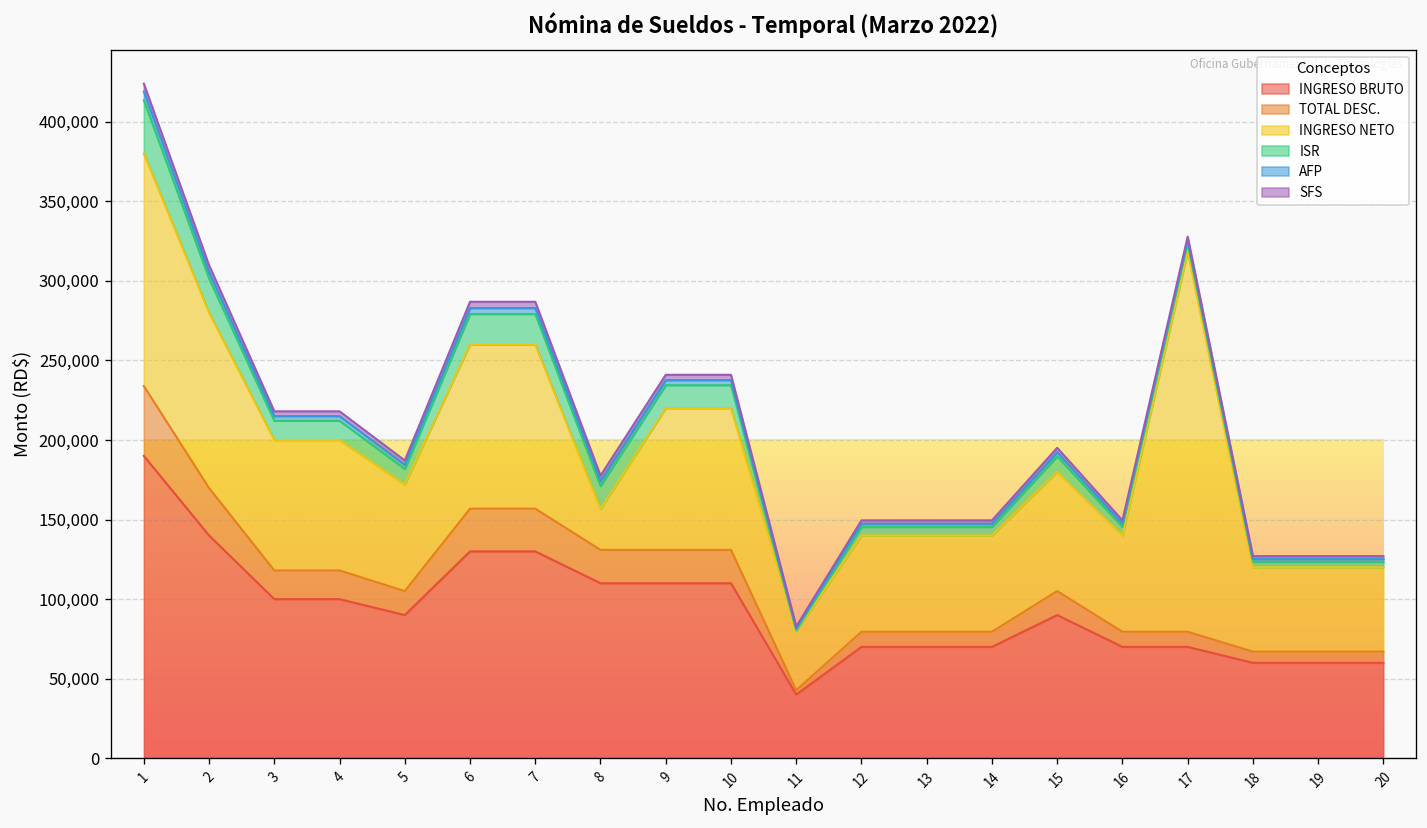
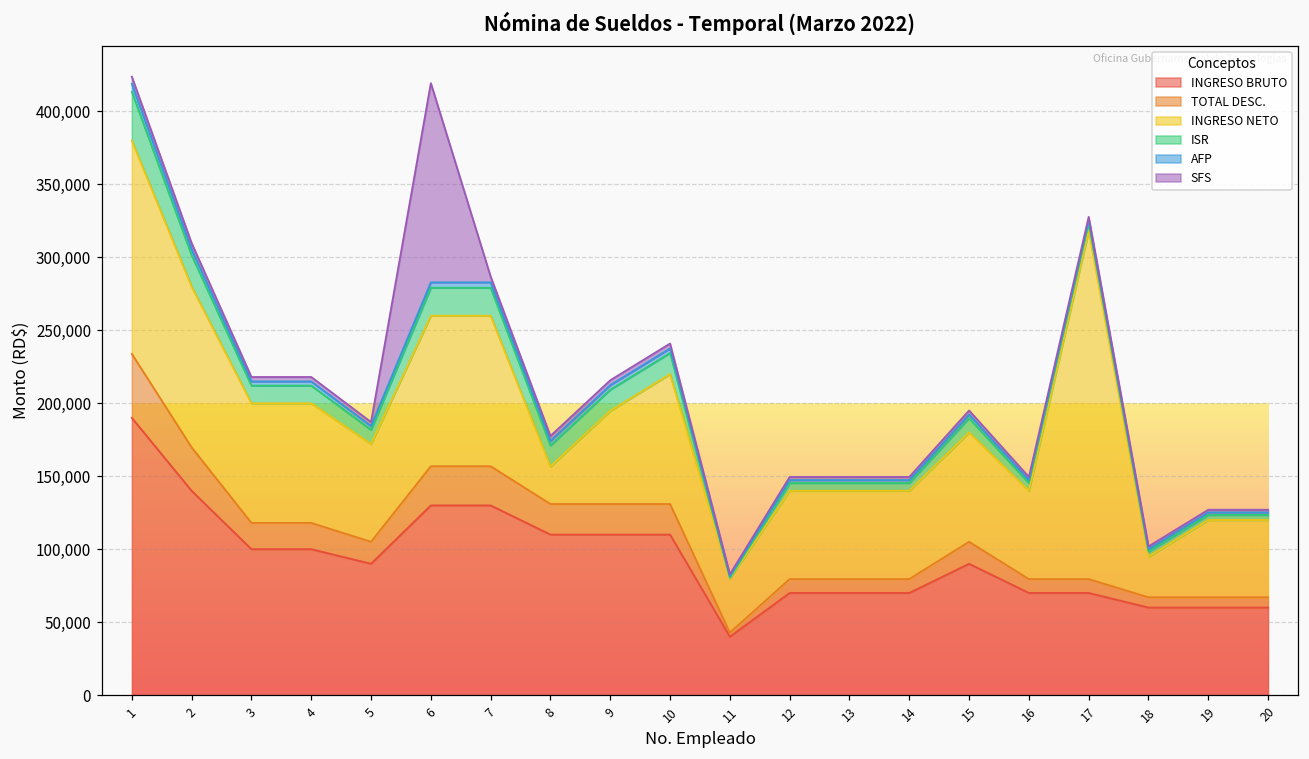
  {
    "INGRESO NETO": {
      "1": "146,000",
      "2": "110,000",
      "3": "82,000",
      "4": "82,000",
      "5": "67,000",
      "6": "103,000",
      "7": "103,000",
      "8": "26,000",
-     "9": "89,000",
+     "9": "64,000",
      "10": "89,000",
      "12": "60,000",
      "13": "60,000",
      "14": "60,000",
      "15": "75,000",
      "16": "60,000",
      "17": "239,000",
-     "18": "53,000",
+     "18": "28,000",
      "19": "53,000",
      "20": "53,000"
    },
    "ISR": {
      "1": "33,000",
      "2": "22,000",
      "3": "12,000",
      "4": "12,000",
      "5": "10,000",
      "6": "19,000",
      "7": "19,000",
      "8": "14,000",
      "9": "14,000",
      "10": "14,000",
      "12": "5,000",
      "13": "5,000",
      "14": "5,000",
      "15": "10,000",
      "16": "5,000",
      "17": "5,000"
    },
    "AFP": {
      "1": "5,000",
      "2": "4,000",
      "3": "3,000",
      "4": "3,000",
      "5": "3,000",
      "6": "4,000",
      "7": "4,000",
      "8": "3,000",
      "9": "3,000",
      "10": "3,000",
      "12": "2,000",
      "13": "2,000",
      "14": "2,000",
      "15": "3,000",
      "16": "2,000",
      "17": "2,000"
    },
    "SFS": {
      "1": "5,000",
      "2": "4,000",
      "3": "3,000",
      "4": "3,000",
      "5": "3,000",
-     "6": "4,000",
+     "6": "137,000",
      "7": "4,000",
      "8": "3,000",
      "9": "3,000",
      "10": "3,000",
      "12": "2,000",
      "13": "2,000",
      "14": "2,000",
      "15": "3,000",
      "16": "2,000",
      "17": "2,000"
    }
  }
